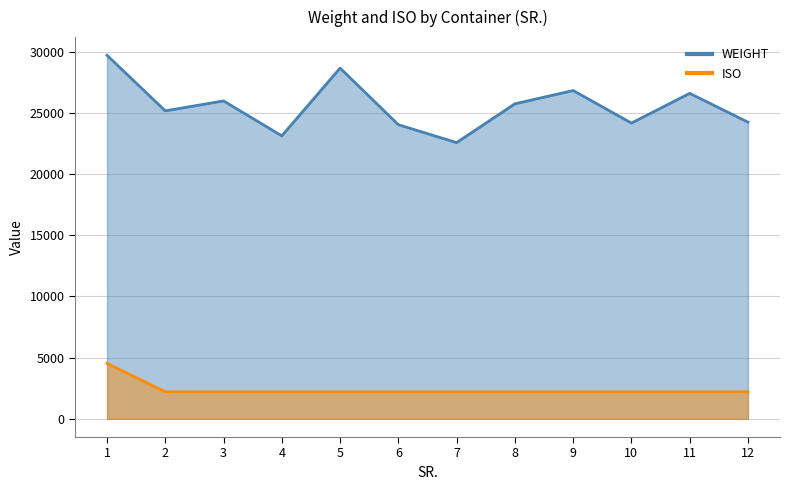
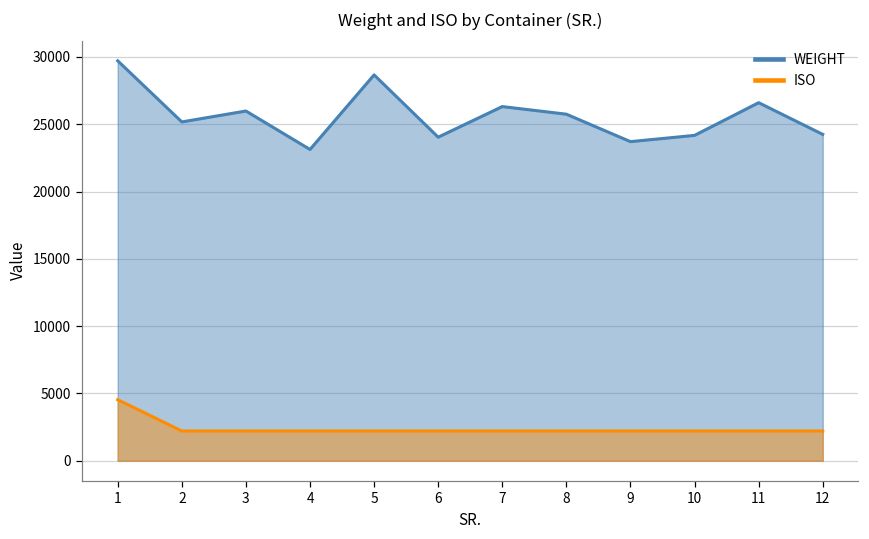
  {
    "WEIGHT": {
      "1": 29700,
      "2": 25200,
      "3": 26000,
      "4": 23100,
      "5": 28700,
      "6": 24000,
-     "7": 22600,
+     "7": 26300,
      "8": 25700,
-     "9": 26800,
+     "9": 23700,
      "10": 24200,
      "11": 26600,
      "12": 24200
    },
    "ISO": {
      "1": 4500,
      "2": 2200,
      "3": 2200,
      "4": 2200,
      "5": 2200,
      "6": 2200,
      "7": 2200,
      "8": 2200,
      "9": 2200,
      "10": 2200,
      "11": 2200,
      "12": 2200
    }
  }
